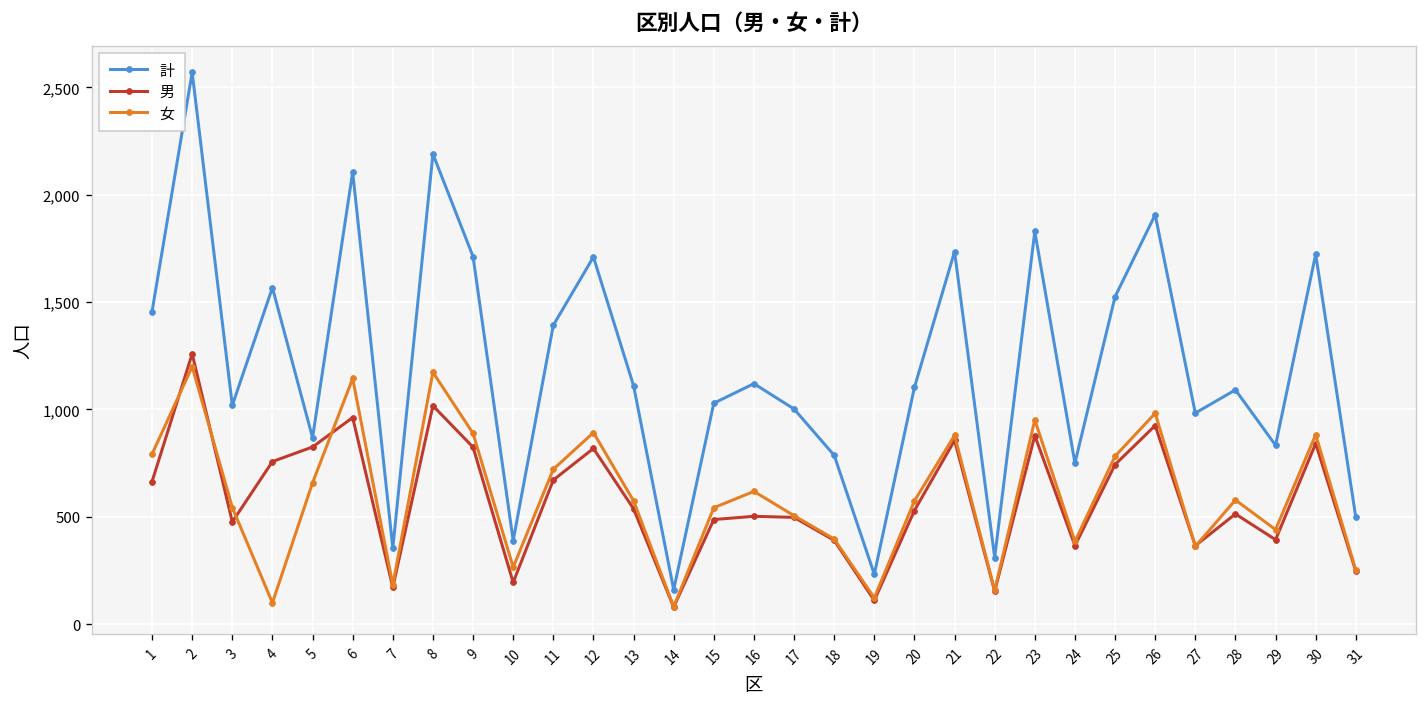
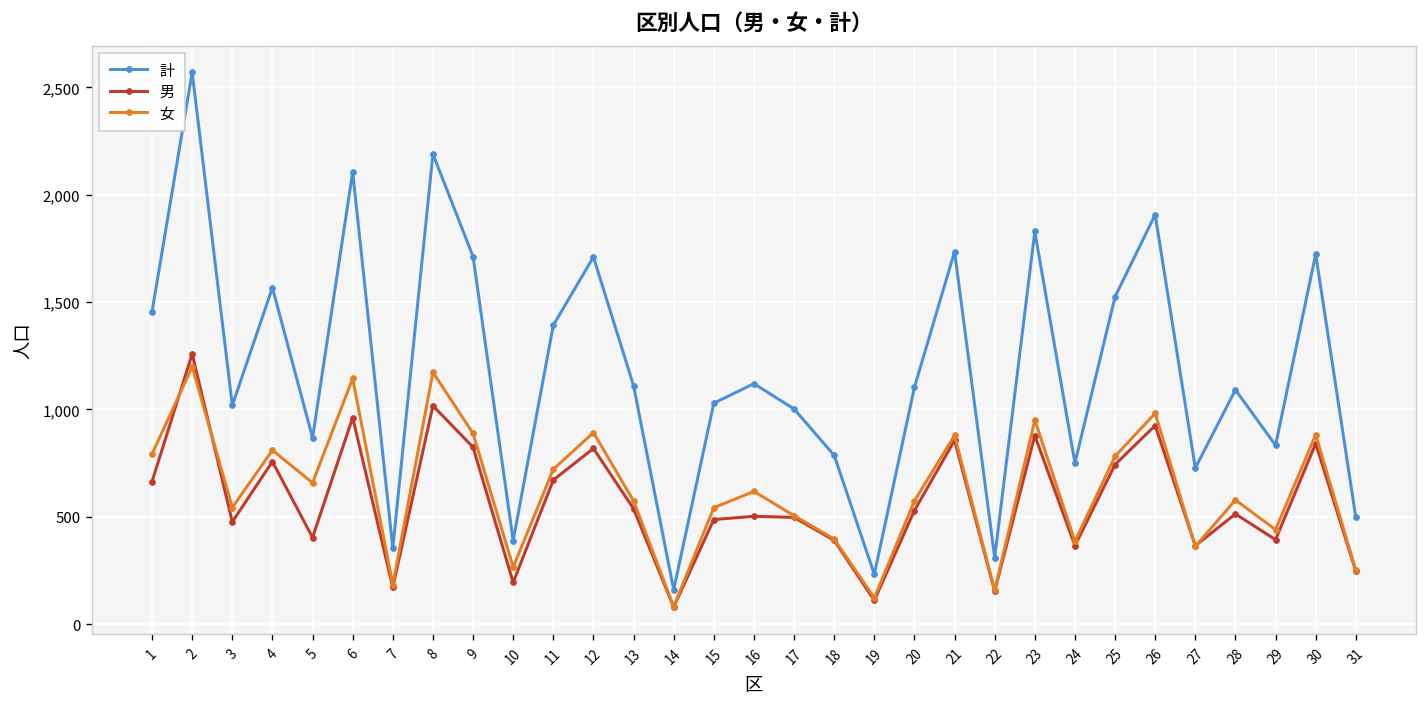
  {
    "計": {
      "1": "1,460",
      "2": "2,570",
      "3": "1,020",
      "4": "1,570",
      "5": "870",
      "6": "2,110",
      "7": "350",
      "8": "2,190",
      "9": "1,710",
      "10": "390",
      "11": "1,390",
      "12": "1,710",
      "13": "1,110",
      "14": "160",
      "15": "1,030",
      "16": "1,120",
      "17": "1,000",
      "18": "790",
      "19": "230",
      "20": "1,100",
      "21": "1,740",
      "22": "310",
      "23": "1,830",
      "24": "750",
      "25": "1,530",
      "26": "1,910",
-     "27": "980",
+     "27": "730",
      "28": "1,090",
      "29": "830",
      "30": "1,720",
      "31": "500"
    },
    "男": {
      "1": "660",
      "2": "1,260",
      "3": "480",
      "4": "760",
-     "5": "830",
+     "5": "400",
      "6": "960",
      "8": "1,020",
      "9": "820",
      "10": "190",
      "11": "670",
      "12": "820",
      "13": "540",
      "15": "490",
      "16": "500",
      "20": "530",
      "21": "860",
      "23": "880",
      "24": "370",
      "25": "740",
      "26": "930",
      "28": "510",
      "29": "390",
      "30": "840"
    },
    "女": {
      "1": "790",
      "2": "1,200",
      "3": "540",
-     "4": "100",
+     "4": "810",
      "5": "660",
      "6": "1,140",
      "8": "1,170",
      "9": "890",
      "10": "270",
      "11": "720",
      "12": "890",
      "13": "570",
      "15": "540",
      "16": "620",
      "20": "570",
      "21": "880",
      "23": "950",
      "24": "390",
      "25": "780",
      "26": "980",
      "28": "580",
      "29": "440",
      "30": "880"
    }
  }
